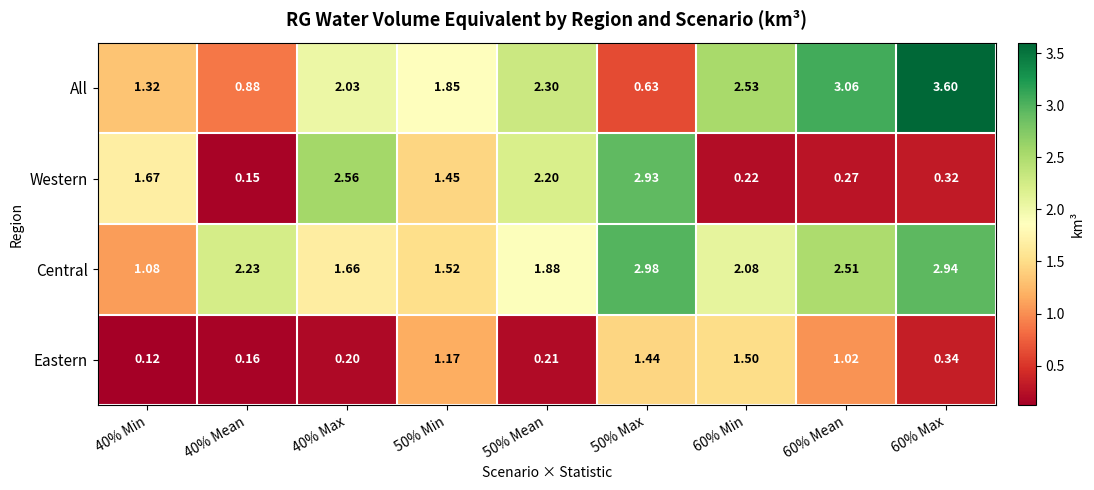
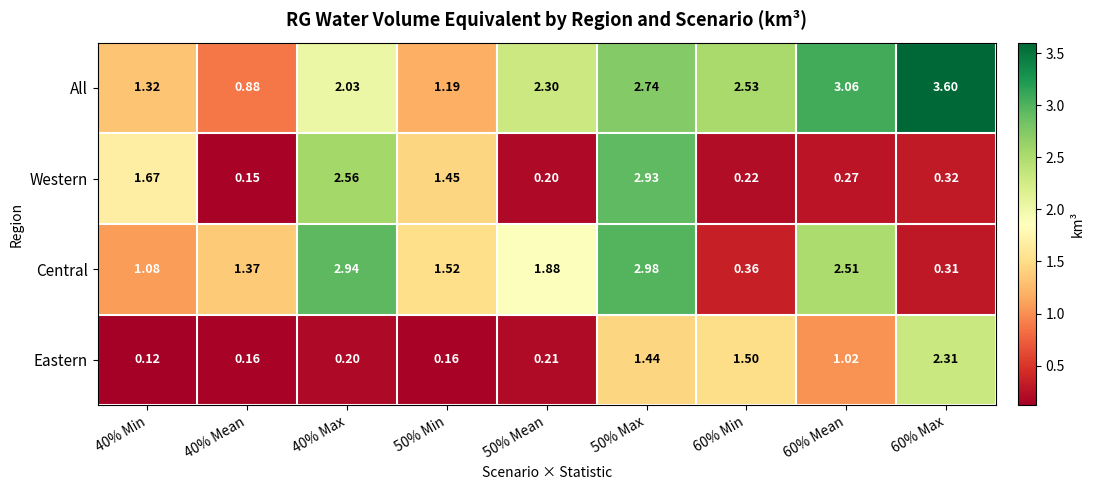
  {
    "All": {
      "40% Min": 1.32,
      "40% Mean": 0.88,
      "40% Max": 2.03,
-     "50% Min": 1.85,
+     "50% Min": 1.19,
      "50% Mean": 2.30,
-     "50% Max": 0.63,
+     "50% Max": 2.74,
      "60% Min": 2.53,
      "60% Mean": 3.06,
      "60% Max": 3.60
    },
    "Western": {
      "40% Min": 1.67,
      "40% Mean": 0.15,
      "40% Max": 2.56,
      "50% Min": 1.45,
-     "50% Mean": 2.20,
+     "50% Mean": 0.20,
      "50% Max": 2.93,
      "60% Min": 0.22,
      "60% Mean": 0.27,
      "60% Max": 0.32
    },
    "Central": {
      "40% Min": 1.08,
-     "40% Mean": 2.23,
-     "40% Max": 1.66,
+     "40% Mean": 1.37,
+     "40% Max": 2.94,
      "50% Min": 1.52,
      "50% Mean": 1.88,
      "50% Max": 2.98,
-     "60% Min": 2.08,
+     "60% Min": 0.36,
      "60% Mean": 2.51,
-     "60% Max": 2.94
+     "60% Max": 0.31
    },
    "Eastern": {
      "40% Min": 0.12,
      "40% Mean": 0.16,
      "40% Max": 0.20,
-     "50% Min": 1.17,
+     "50% Min": 0.16,
      "50% Mean": 0.21,
      "50% Max": 1.44,
      "60% Min": 1.50,
      "60% Mean": 1.02,
-     "60% Max": 0.34
+     "60% Max": 2.31
    }
  }
